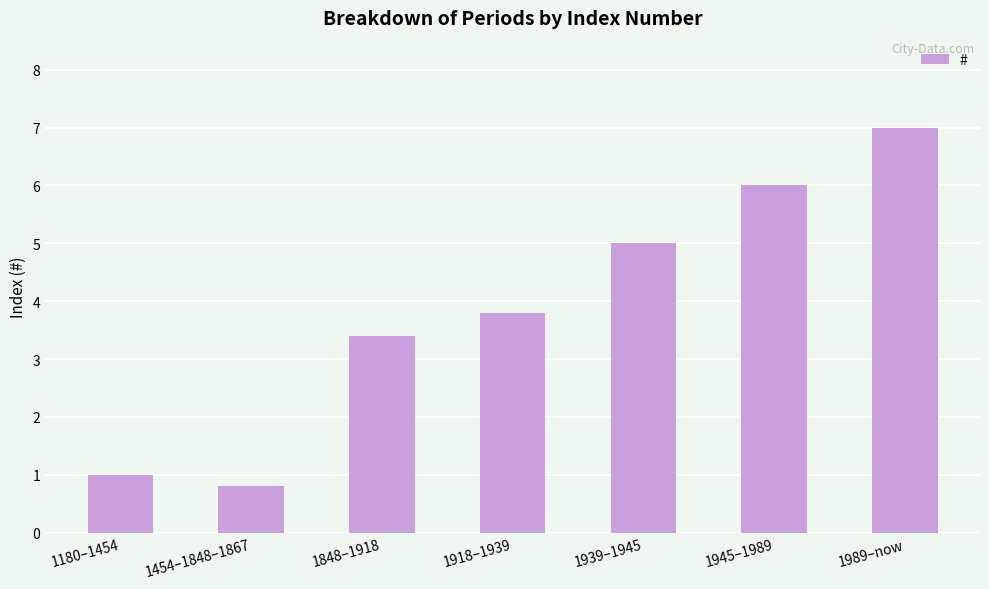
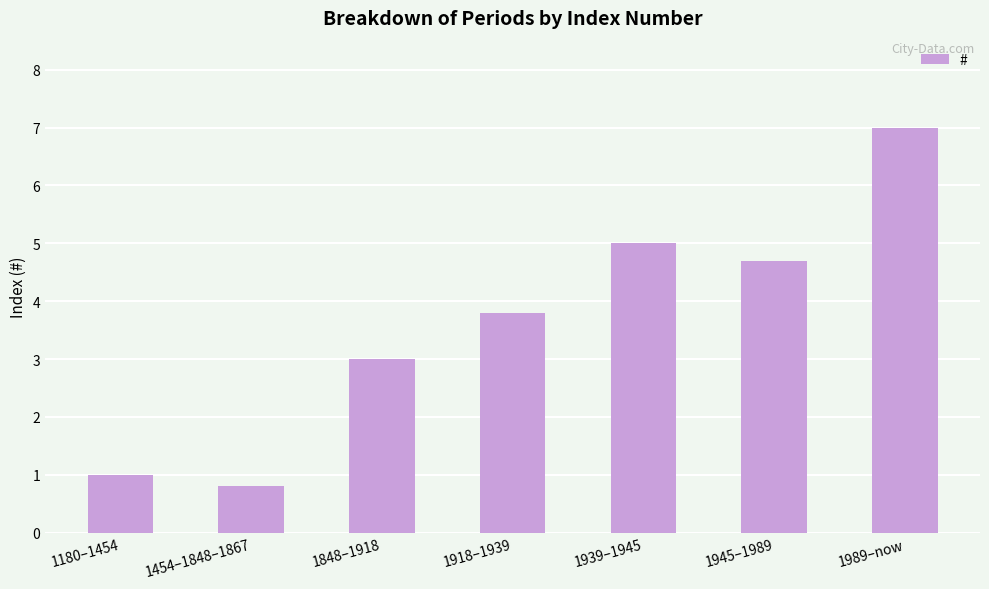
  {
    "1180–1454": 1.0,
    "1454–1848–1867": 0.8,
-   "1848–1918": 3.4,
+   "1848–1918": 3.0,
    "1918–1939": 3.8,
    "1939–1945": 5.0,
-   "1945–1989": 6.0,
+   "1945–1989": 4.7,
    "1989–now": 7.0
  }
